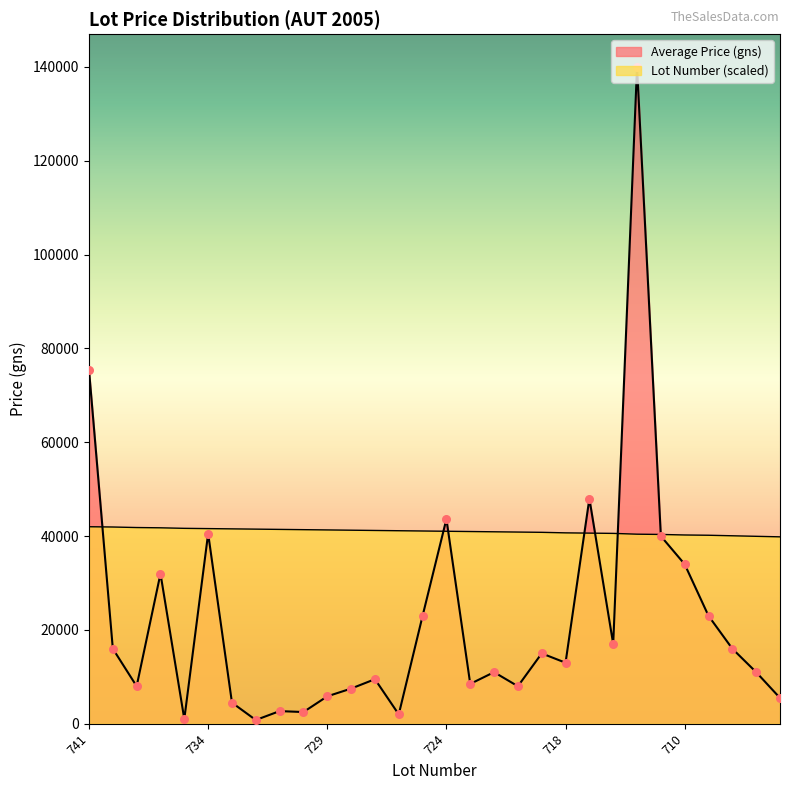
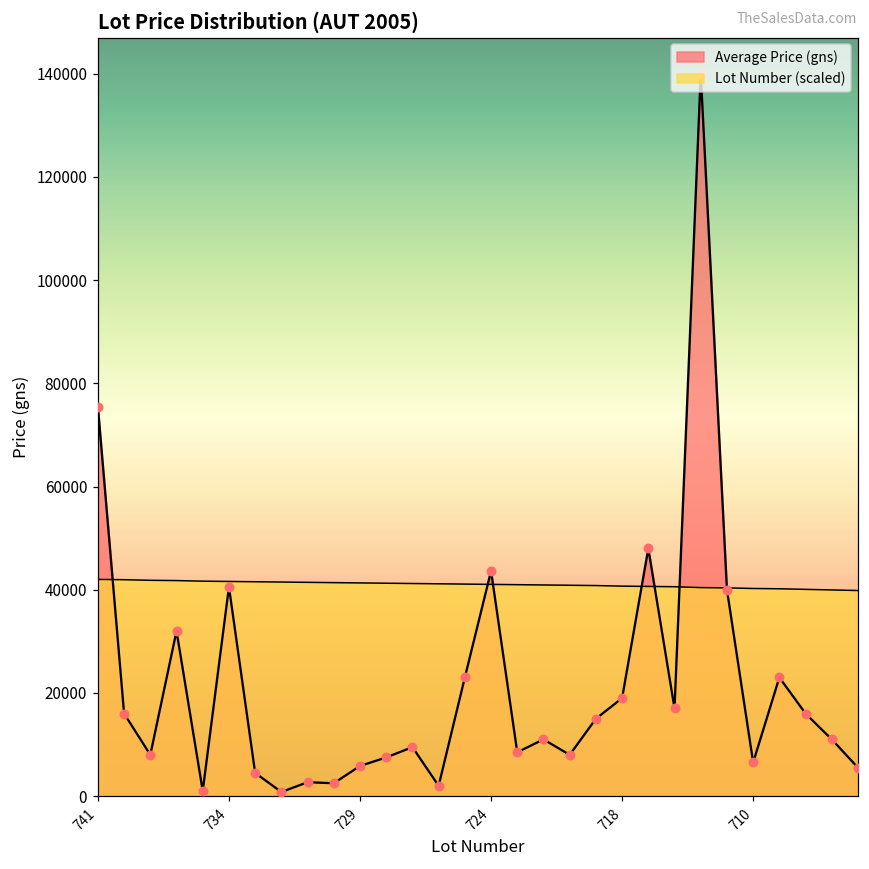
  {
    "Average Price (gns)": {
      "741": 75000,
      "734": 41000,
      "729": 6000,
      "724": 44000,
-     "718": 13000,
-     "710": 34000
+     "718": 19000,
+     "710": 7000
    },
    "Lot Number (scaled)": {
      "741": 42000,
      "734": 42000,
      "729": 41000,
      "724": 41000,
      "718": 41000,
      "710": 40000
    }
  }
